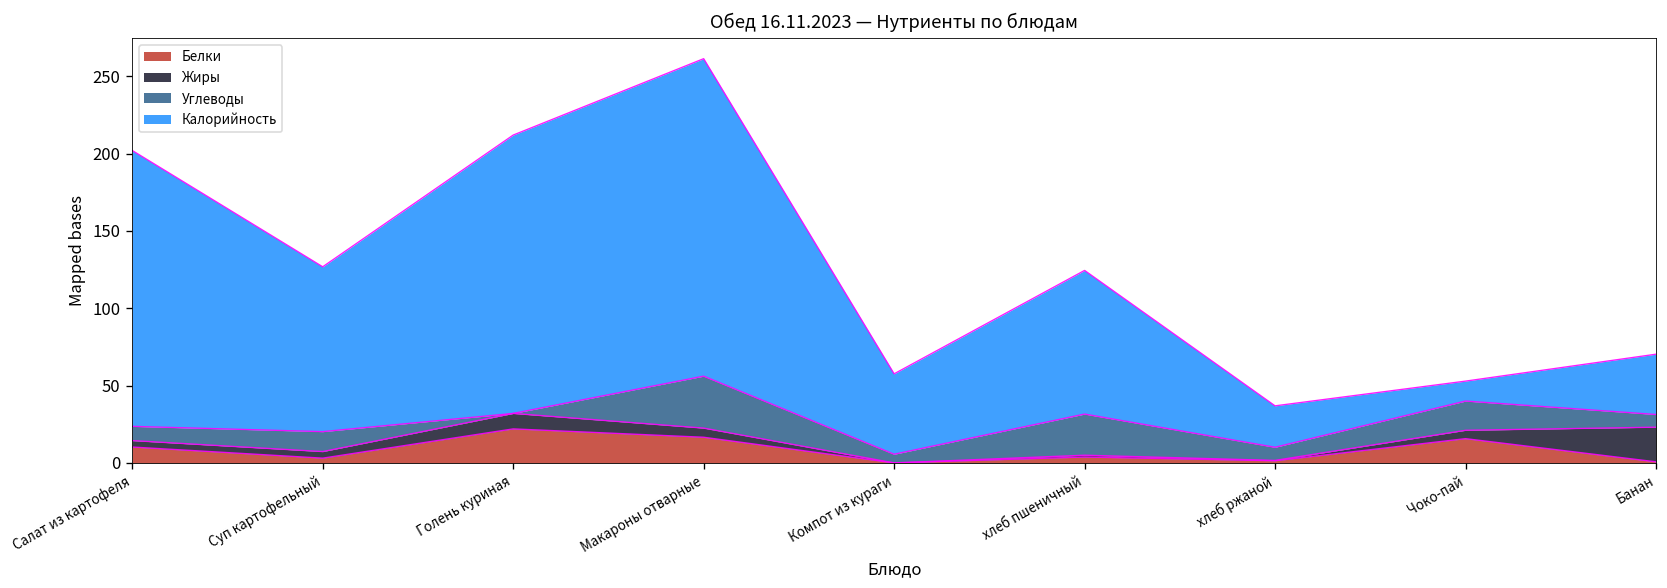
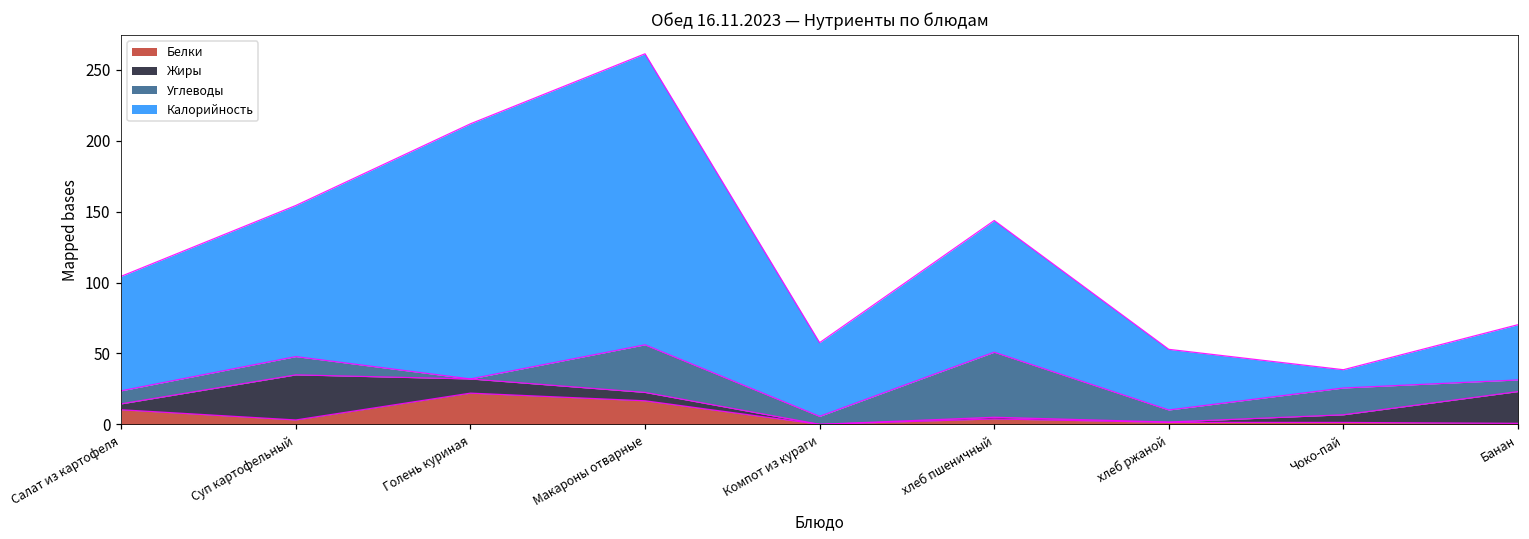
  {
    "Белки": {
      "Салат из картофеля": 10,
      "Суп картофельный": 3,
      "Голень куриная": 22,
      "Макароны отварные": 17,
-     "Чоко-пай": 16,
+     "Чоко-пай": 1,
      "Банан": 1
    },
    "Жиры": {
      "Салат из картофеля": 4,
-     "Суп картофельный": 4,
+     "Суп картофельный": 32,
      "Макароны отварные": 6,
      "Чоко-пай": 5,
      "Банан": 22
    },
    "Углеводы": {
      "Салат из картофеля": 9,
      "Суп картофельный": 13,
      "Макароны отварные": 34,
      "Компот из кураги": 6,
-     "хлеб пшеничный": 27,
+     "хлеб пшеничный": 46,
      "хлеб ржаной": 8,
      "Чоко-пай": 19,
      "Банан": 8
    },
    "Калорийность": {
-     "Салат из картофеля": 178,
+     "Салат из картофеля": 81,
      "Суп картофельный": 107,
      "Голень куриная": 180,
      "Макароны отварные": 205,
      "Компот из кураги": 52,
      "хлеб пшеничный": 93,
-     "хлеб ржаной": 27,
+     "хлеб ржаной": 43,
      "Чоко-пай": 13,
      "Банан": 39
    }
  }
